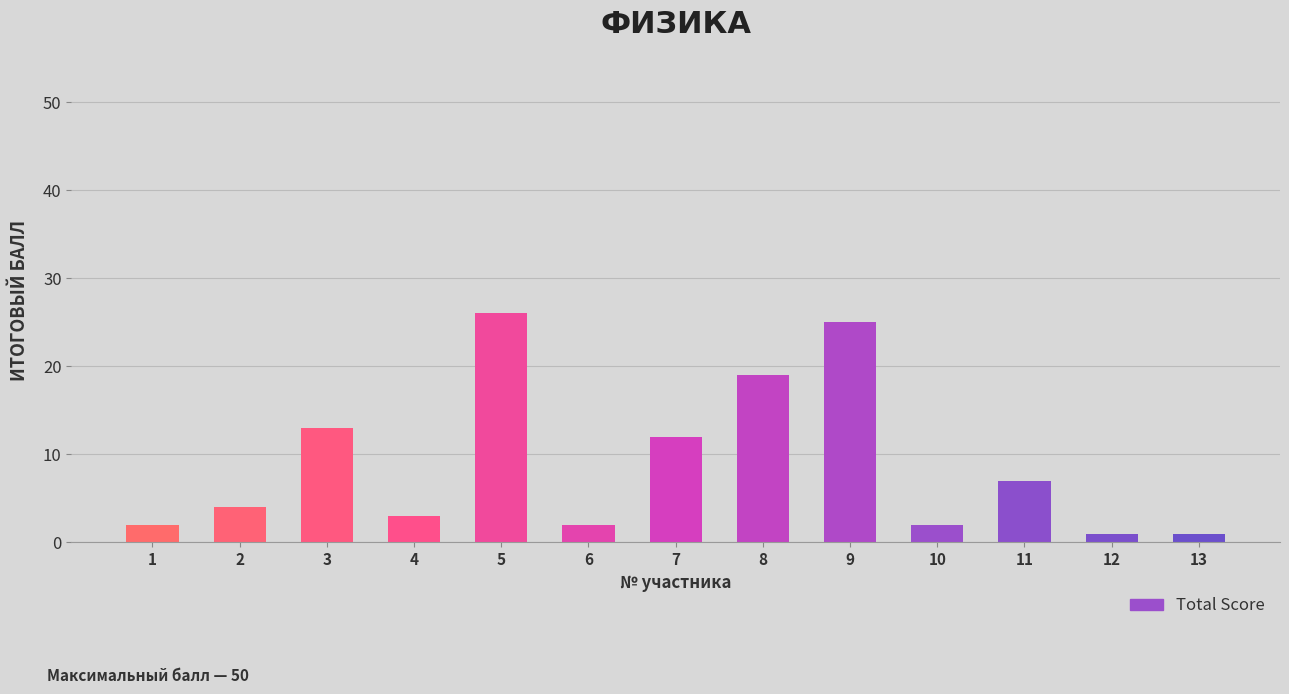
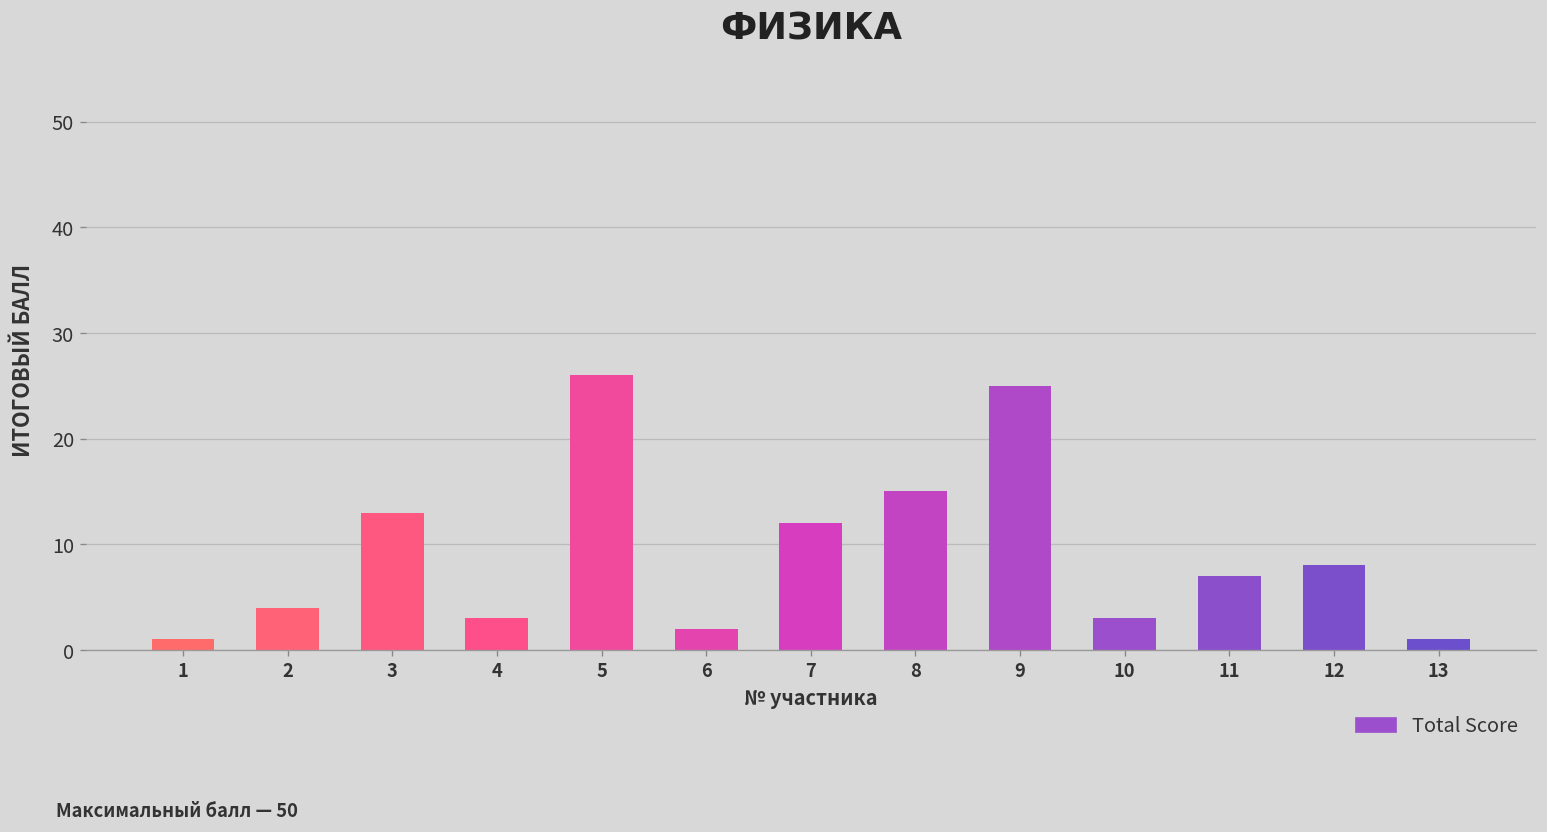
  {
-   "1": 2,
+   "1": 1,
    "2": 4,
    "3": 13,
    "4": 3,
    "5": 26,
    "6": 2,
    "7": 12,
-   "8": 19,
+   "8": 15,
    "9": 25,
-   "10": 2,
+   "10": 3,
    "11": 7,
-   "12": 1,
+   "12": 8,
    "13": 1
  }
